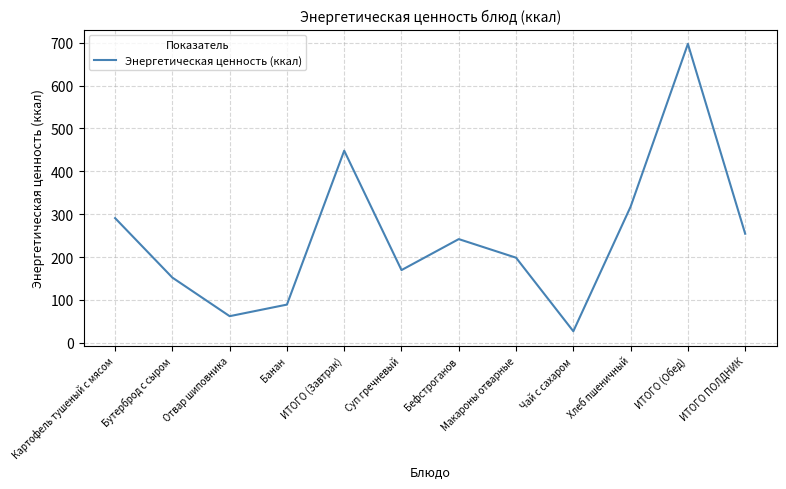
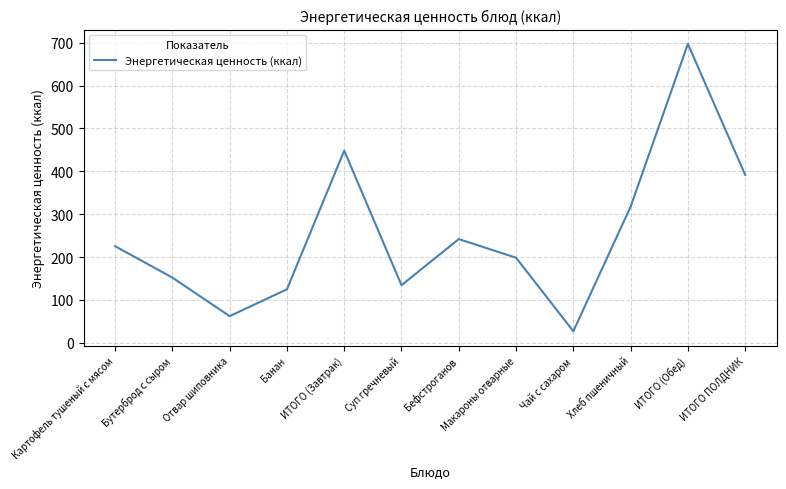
  {
-   "Картофель тушеный с мясом": 290,
+   "Картофель тушеный с мясом": 230,
    "Бутерброд с сыром": 150,
    "Отвар шиповника": 60,
-   "Банан": 90,
+   "Банан": 120,
    "ИТОГО (Завтрак)": 450,
-   "Суп гречневый": 170,
+   "Суп гречневый": 130,
    "Бефстроганов": 240,
    "Макароны отварные": 200,
    "Чай с сахаром": 30,
    "Хлеб пшеничный": 320,
    "ИТОГО (Обед)": 700,
-   "ИТОГО ПОЛДНИК": 250
+   "ИТОГО ПОЛДНИК": 390
  }
